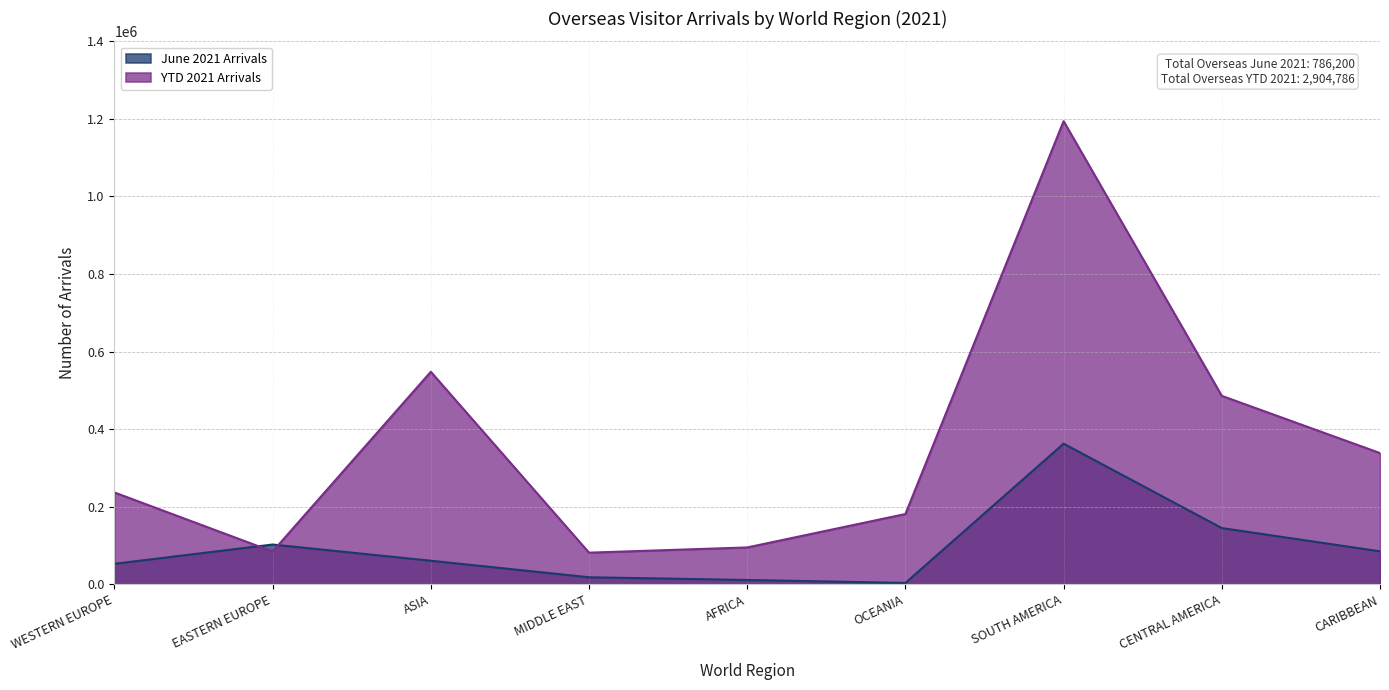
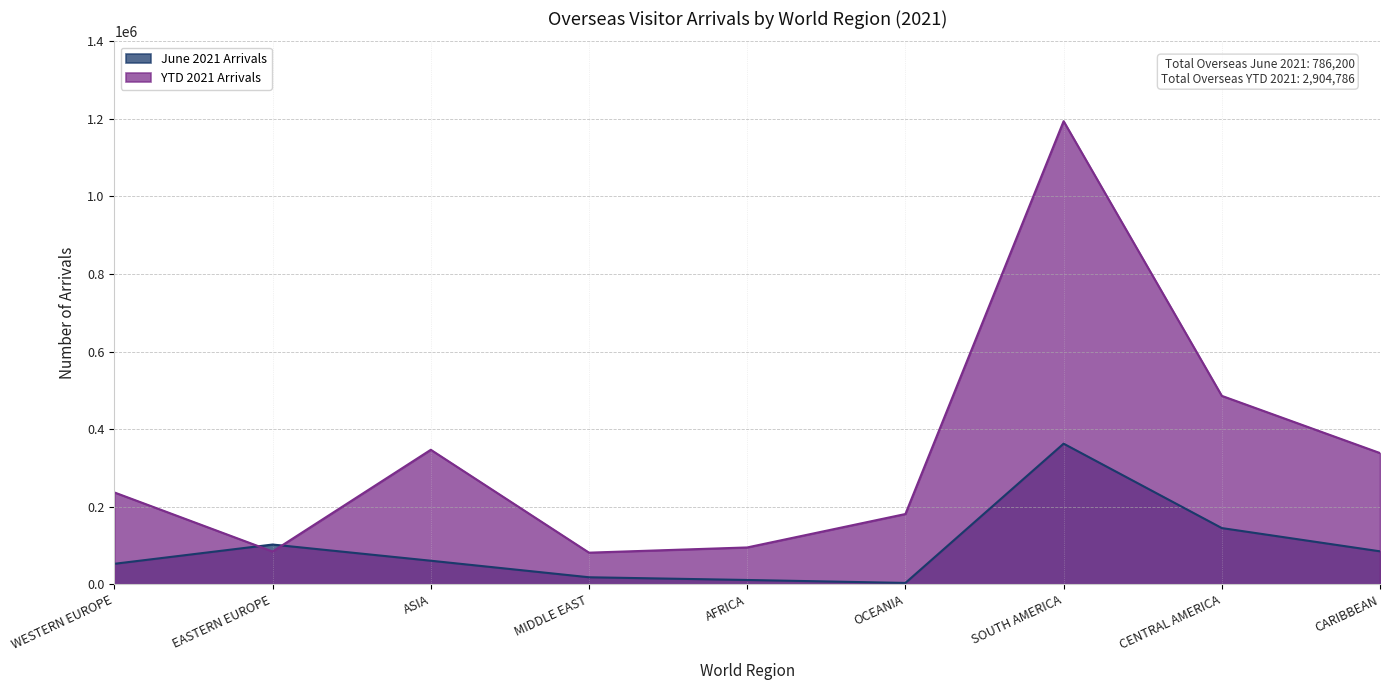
  {
    "June 2021 Arrivals": {
      "WESTERN EUROPE": 50000,
      "EASTERN EUROPE": 100000,
      "ASIA": 60000,
      "MIDDLE EAST": 20000,
      "AFRICA": 10000,
      "OCEANIA": 0,
      "SOUTH AMERICA": 360000,
      "CENTRAL AMERICA": 140000,
      "CARIBBEAN": 80000
    },
    "YTD 2021 Arrivals": {
      "WESTERN EUROPE": 240000,
      "EASTERN EUROPE": 80000,
-     "ASIA": 550000,
+     "ASIA": 350000,
      "MIDDLE EAST": 80000,
      "AFRICA": 90000,
      "OCEANIA": 180000,
      "SOUTH AMERICA": 1190000,
      "CENTRAL AMERICA": 490000,
      "CARIBBEAN": 340000
    }
  }
